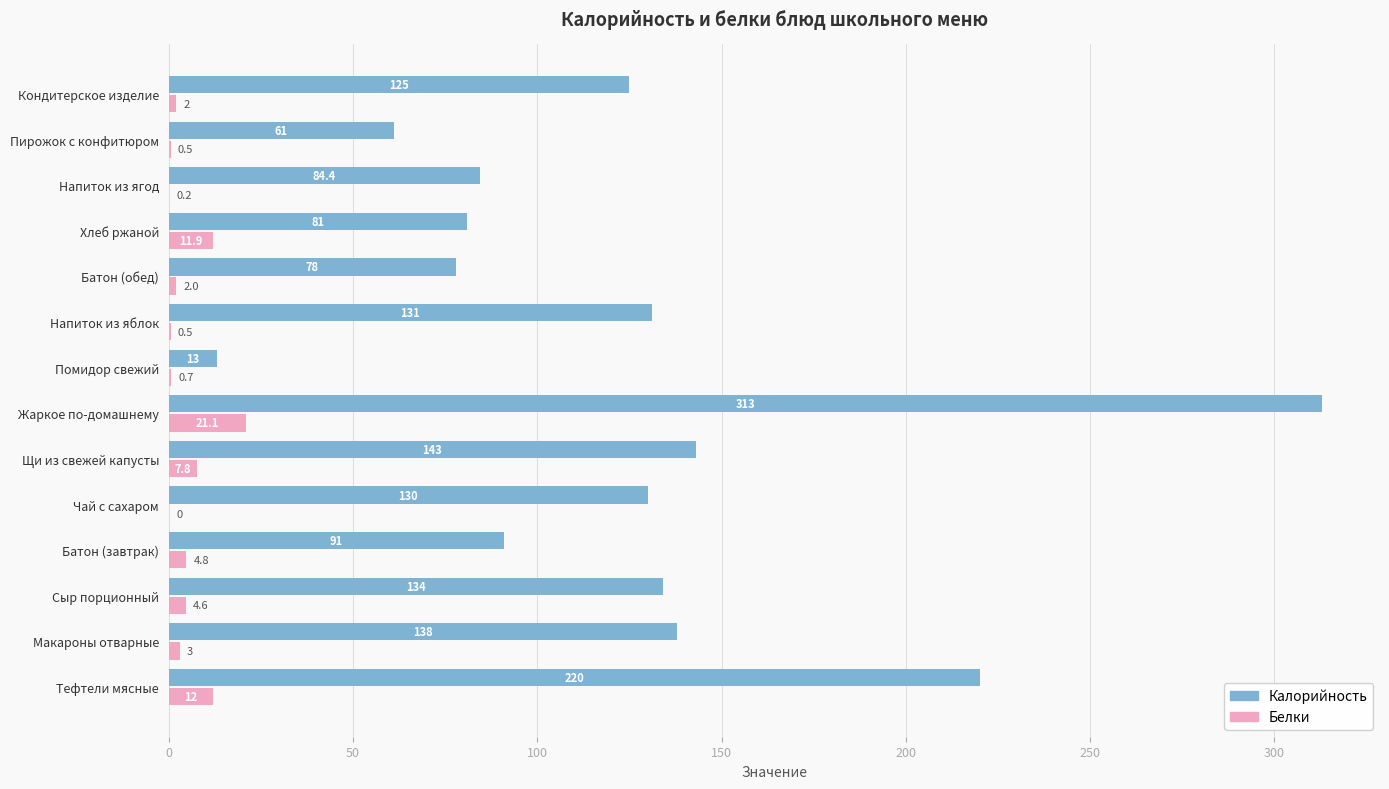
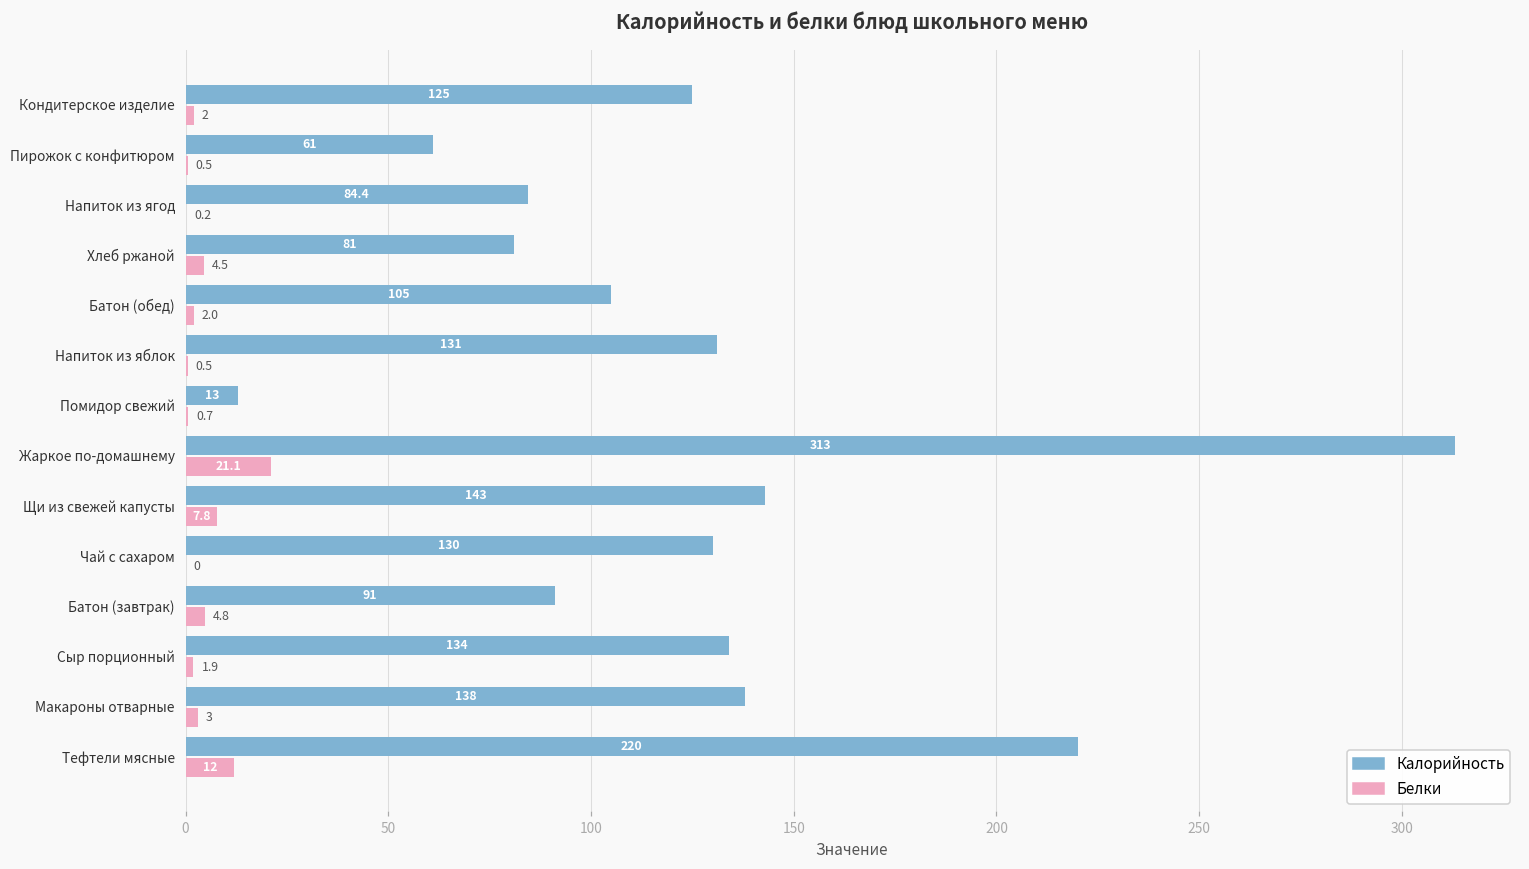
  {
    "Калорийность": {
      "Кондитерское изделие": 125,
      "Пирожок с конфитюром": 61,
      "Напиток из ягод": 84.4,
      "Хлеб ржаной": 81,
-     "Батон (обед)": 78,
+     "Батон (обед)": 105,
      "Напиток из яблок": 131,
      "Помидор свежий": 13,
      "Жаркое по-домашнему": 313,
      "Щи из свежей капусты": 143,
      "Чай с сахаром": 130,
      "Батон (завтрак)": 91,
      "Сыр порционный": 134,
      "Макароны отварные": 138,
      "Тефтели мясные": 220
    },
    "Белки": {
      "Кондитерское изделие": 2,
      "Пирожок с конфитюром": 0.5,
      "Напиток из ягод": 0.2,
-     "Хлеб ржаной": 11.9,
+     "Хлеб ржаной": 4.5,
      "Батон (обед)": 2.0,
      "Напиток из яблок": 0.5,
      "Помидор свежий": 0.7,
      "Жаркое по-домашнему": 21.1,
      "Щи из свежей капусты": 7.8,
      "Чай с сахаром": 0,
      "Батон (завтрак)": 4.8,
-     "Сыр порционный": 4.6,
+     "Сыр порционный": 1.9,
      "Макароны отварные": 3,
      "Тефтели мясные": 12
    }
  }
